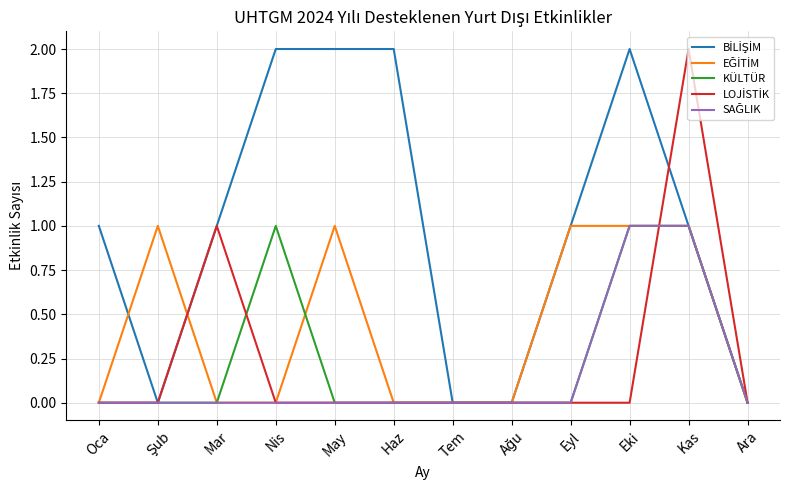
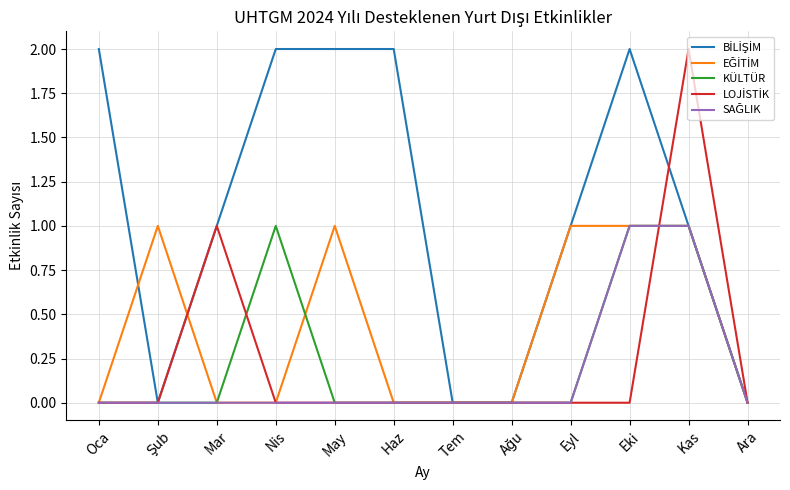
  {
    "BİLİŞİM": {
-     "Oca": 1,
+     "Oca": 2,
      "Nis": 2,
      "May": 2,
      "Haz": 2,
      "Eki": 2
    },
    "EĞİTİM": {
      "Şub": 1,
      "May": 1
    },
    "KÜLTÜR": {
      "Nis": 1
    },
    "LOJİSTİK": {
      "Eki": 0
    }
  }
